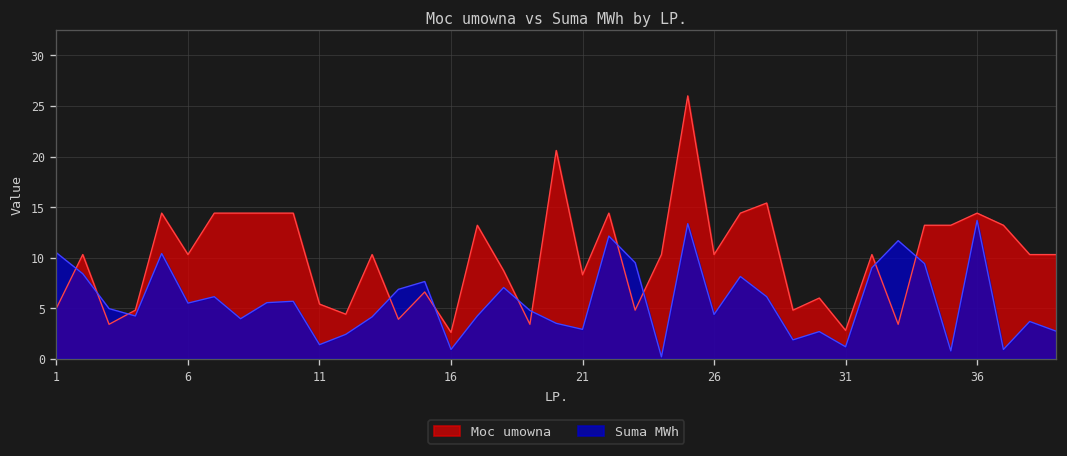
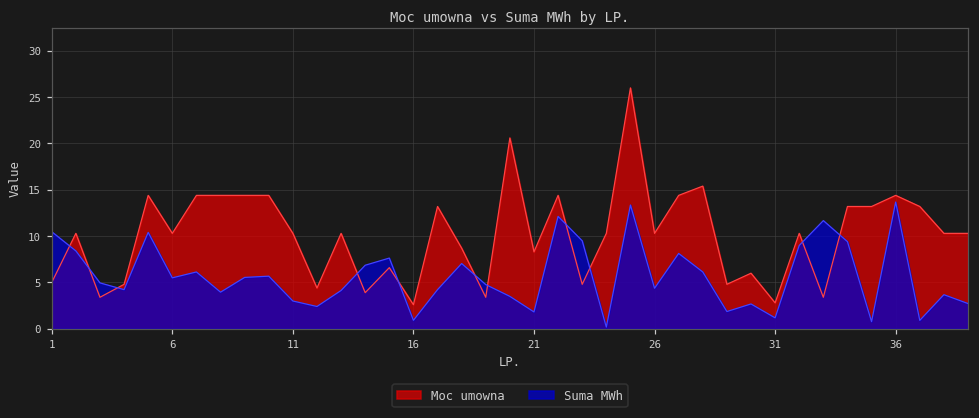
  {
    "Moc umowna": {
      "1": 5,
      "6": 10,
-     "11": 5,
+     "11": 10,
      "16": 3,
      "21": 8,
      "26": 10,
      "31": 3,
      "36": 14
    },
    "Suma MWh": {
      "1": 10,
      "6": 5,
-     "11": 1,
+     "11": 3,
      "16": 1,
-     "21": 3,
+     "21": 2,
      "26": 4,
      "31": 1,
      "36": 14
    }
  }
